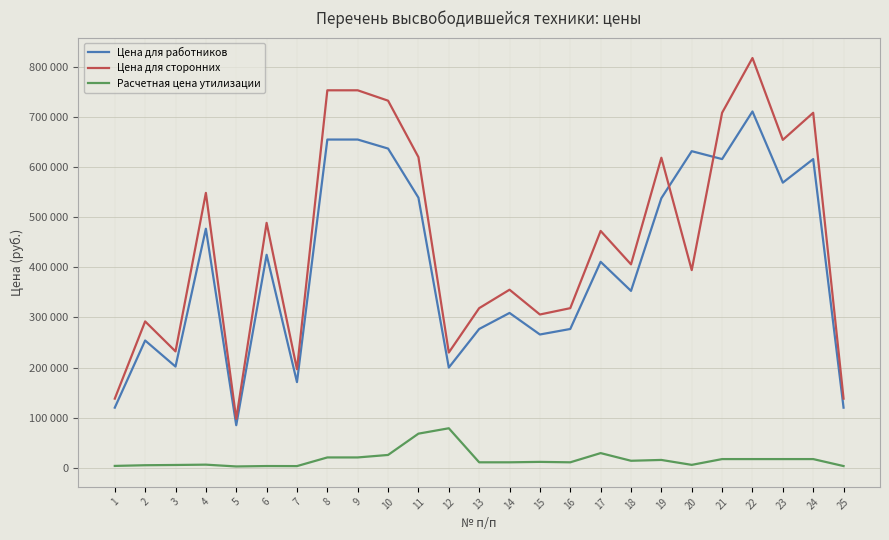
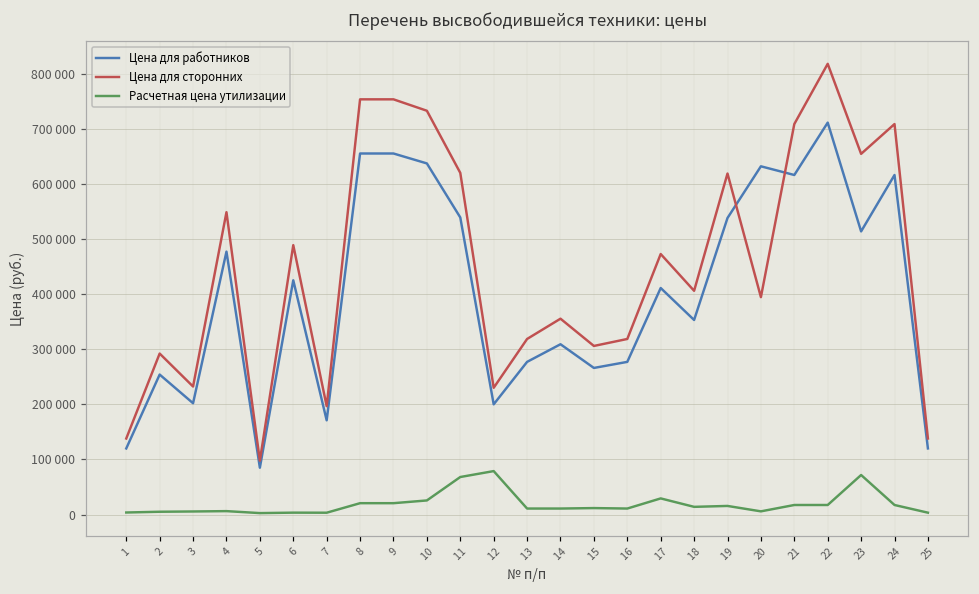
  {
    "Цена для работников": {
      "1": 120000,
      "2": 250000,
      "3": 200000,
      "4": 480000,
      "5": 90000,
      "6": 430000,
      "7": 170000,
      "8": 660000,
      "9": 660000,
      "10": 640000,
      "11": 540000,
      "12": 200000,
      "13": 280000,
      "14": 310000,
      "15": 270000,
      "16": 280000,
      "17": 410000,
      "18": 350000,
      "19": 540000,
      "20": 630000,
      "21": 620000,
      "22": 710000,
-     "23": 570000,
+     "23": 510000,
      "24": 620000,
      "25": 120000
    },
    "Цена для сторонних": {
      "1": 140000,
      "2": 290000,
      "3": 230000,
      "4": 550000,
      "5": 100000,
      "6": 490000,
      "7": 200000,
      "8": 750000,
      "9": 750000,
      "10": 730000,
      "11": 620000,
      "12": 230000,
      "13": 320000,
      "14": 360000,
      "15": 310000,
      "16": 320000,
      "17": 470000,
      "18": 410000,
      "19": 620000,
      "20": 390000,
      "21": 710000,
      "22": 820000,
      "23": 650000,
      "24": 710000,
      "25": 140000
    },
    "Расчетная цена утилизации": {
      "1": 0,
      "2": 10000,
      "3": 10000,
      "4": 10000,
      "5": 0,
      "6": 0,
      "7": 0,
      "8": 20000,
      "9": 20000,
      "10": 30000,
      "11": 70000,
      "12": 80000,
      "13": 10000,
      "14": 10000,
      "15": 10000,
      "16": 10000,
      "17": 30000,
      "18": 10000,
      "19": 20000,
      "20": 10000,
      "21": 20000,
      "22": 20000,
-     "23": 20000,
+     "23": 70000,
      "24": 20000,
      "25": 0
    }
  }
